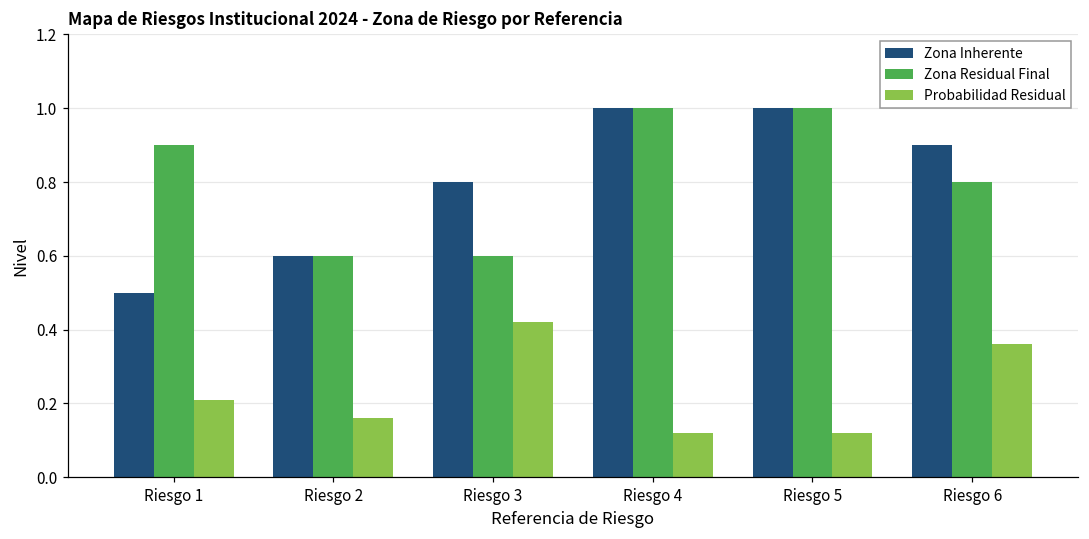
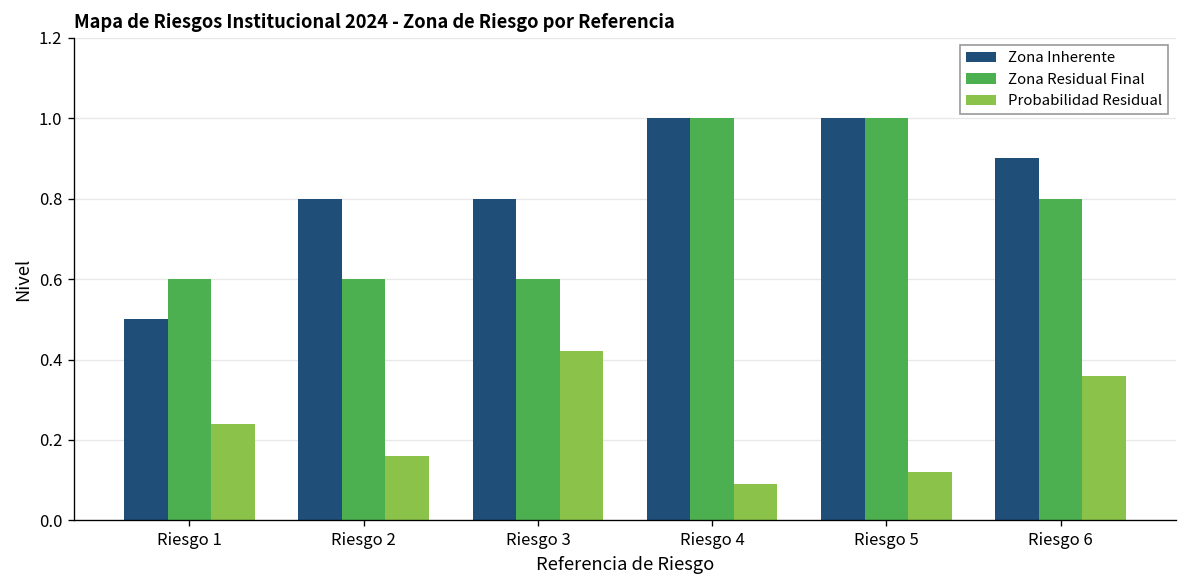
  {
    "Zona Inherente": {
      "Riesgo 1": 0.5,
-     "Riesgo 2": 0.6,
+     "Riesgo 2": 0.8,
      "Riesgo 3": 0.8,
      "Riesgo 4": 1.0,
      "Riesgo 5": 1.0,
      "Riesgo 6": 0.9
    },
    "Zona Residual Final": {
-     "Riesgo 1": 0.9,
+     "Riesgo 1": 0.6,
      "Riesgo 2": 0.6,
      "Riesgo 3": 0.6,
      "Riesgo 4": 1.0,
      "Riesgo 5": 1.0,
      "Riesgo 6": 0.8
    },
    "Probabilidad Residual": {
-     "Riesgo 1": 0.21,
+     "Riesgo 1": 0.24,
      "Riesgo 2": 0.16,
      "Riesgo 3": 0.42,
-     "Riesgo 4": 0.12,
+     "Riesgo 4": 0.09,
      "Riesgo 5": 0.12,
      "Riesgo 6": 0.36
    }
  }
